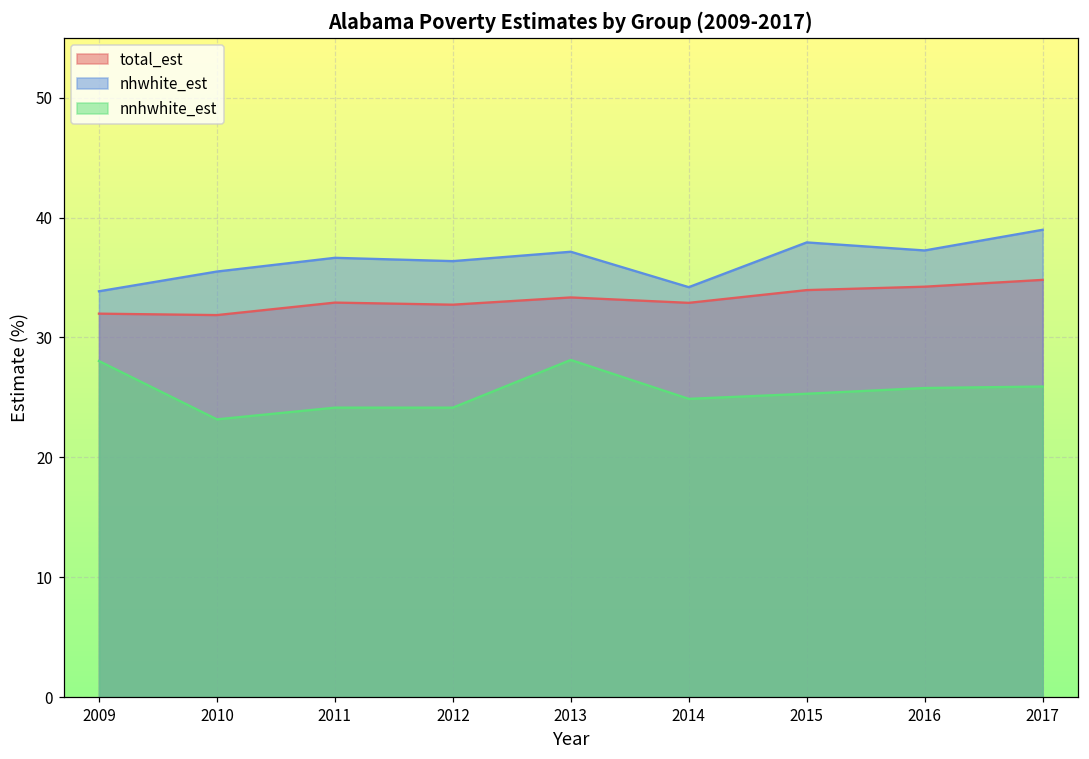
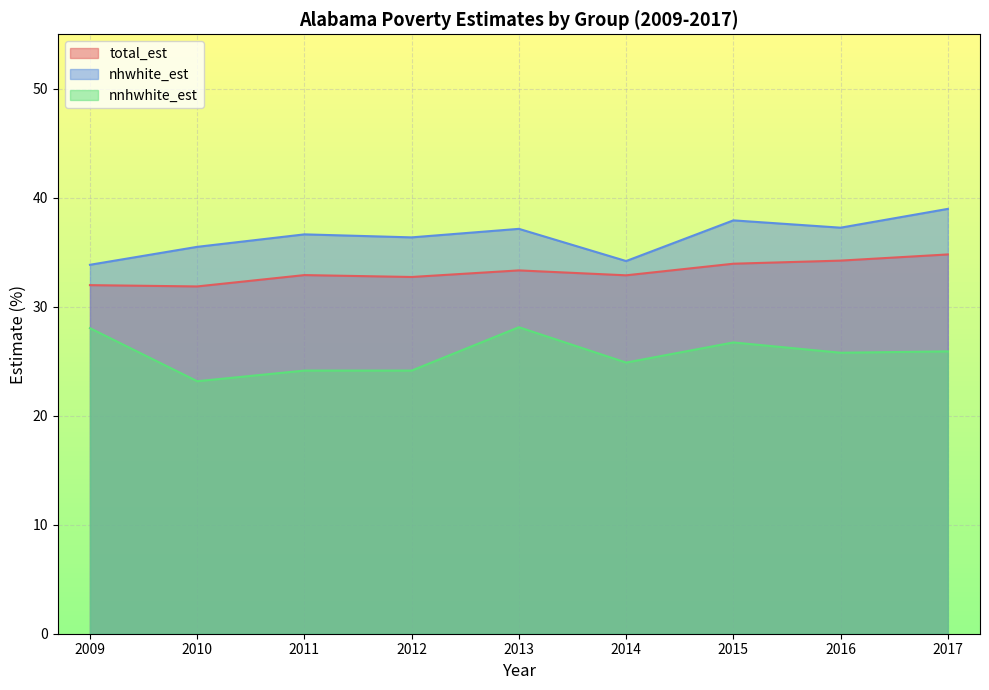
  {
    "total_est": {
      "2009": 32.0,
      "2010": 31.9,
      "2011": 32.9,
      "2012": 32.7,
      "2013": 33.3,
      "2014": 32.9,
      "2015": 33.9,
      "2016": 34.2,
      "2017": 34.8
    },
    "nhwhite_est": {
      "2009": 33.9,
      "2010": 35.5,
      "2011": 36.6,
      "2012": 36.4,
      "2013": 37.1,
      "2014": 34.2,
      "2015": 37.9,
      "2016": 37.3,
      "2017": 39.0
    },
    "nnhwhite_est": {
      "2009": 28.0,
      "2010": 23.2,
      "2011": 24.1,
      "2012": 24.1,
      "2013": 28.1,
      "2014": 24.9,
-     "2015": 25.3,
+     "2015": 26.7,
      "2016": 25.8,
      "2017": 25.9
    }
  }
